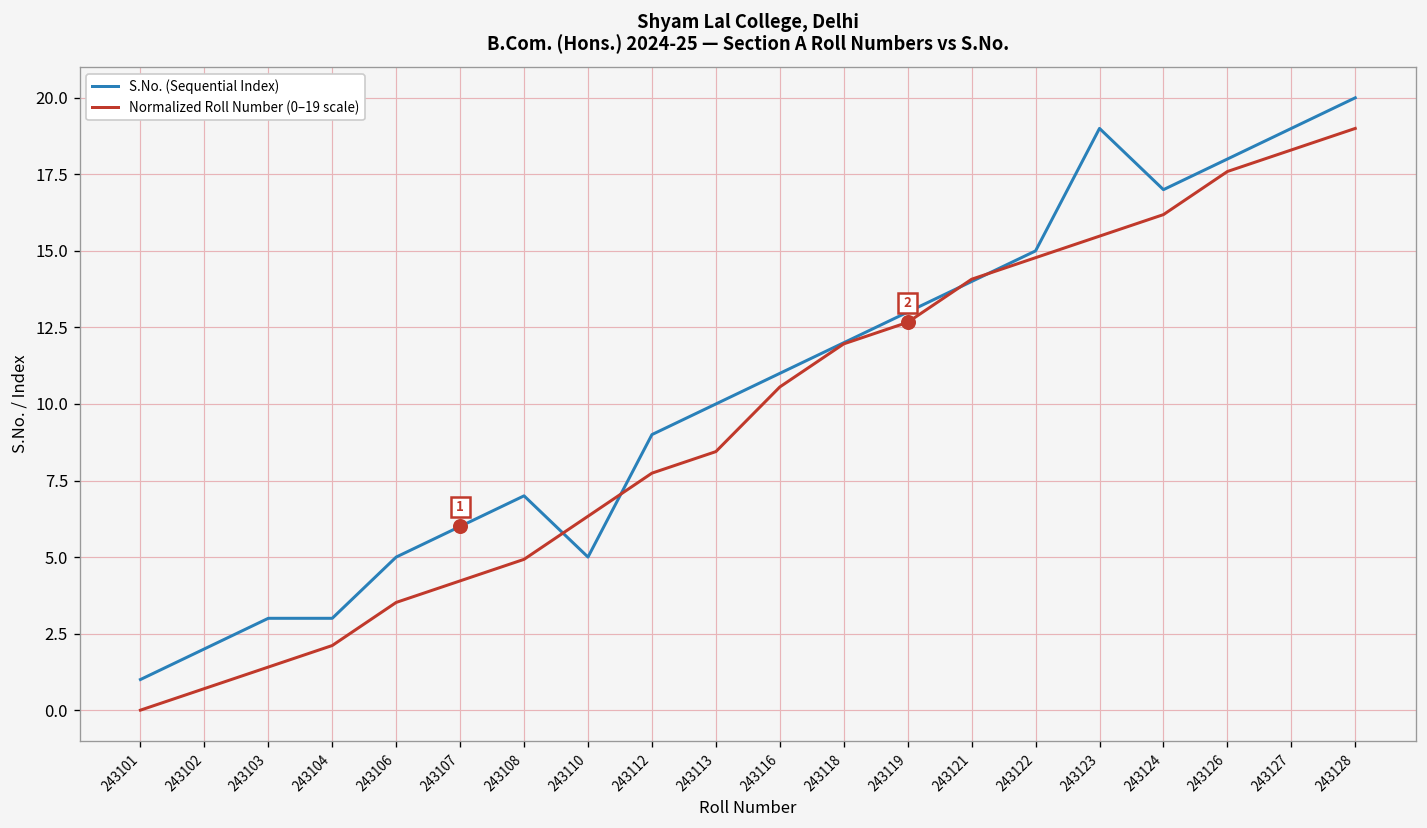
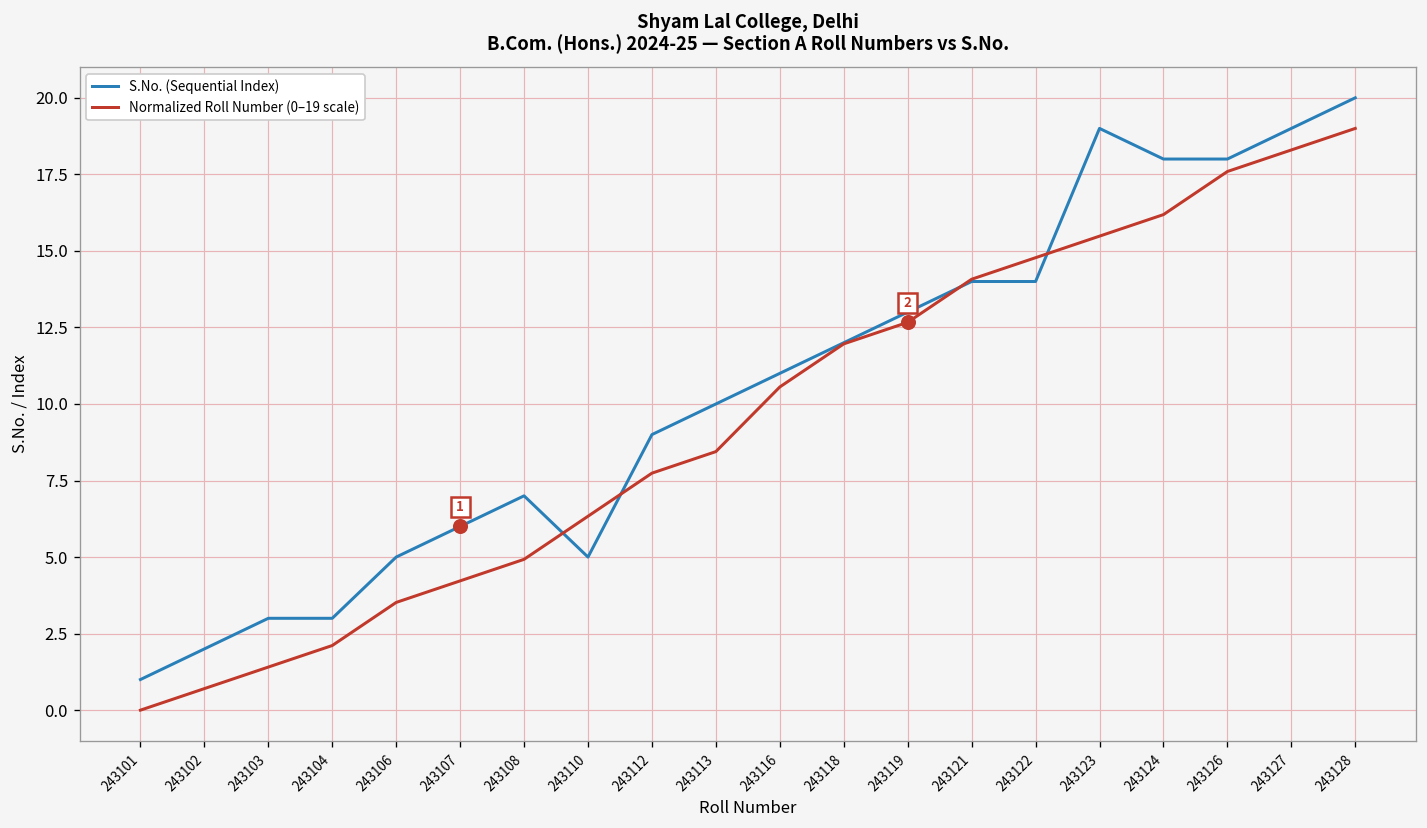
  {
    "S.No. (Sequential Index)": {
      "243101": 1,
      "243102": 2,
      "243103": 3,
      "243104": 3,
      "243106": 5,
      "243108": 7,
      "243110": 5,
      "243112": 9,
      "243113": 10,
      "243116": 11,
-     "243122": 15,
+     "243122": 14,
      "243123": 19,
-     "243124": 17,
+     "243124": 18,
      "243126": 18,
      "243127": 19,
      "243128": 20
    }
  }
